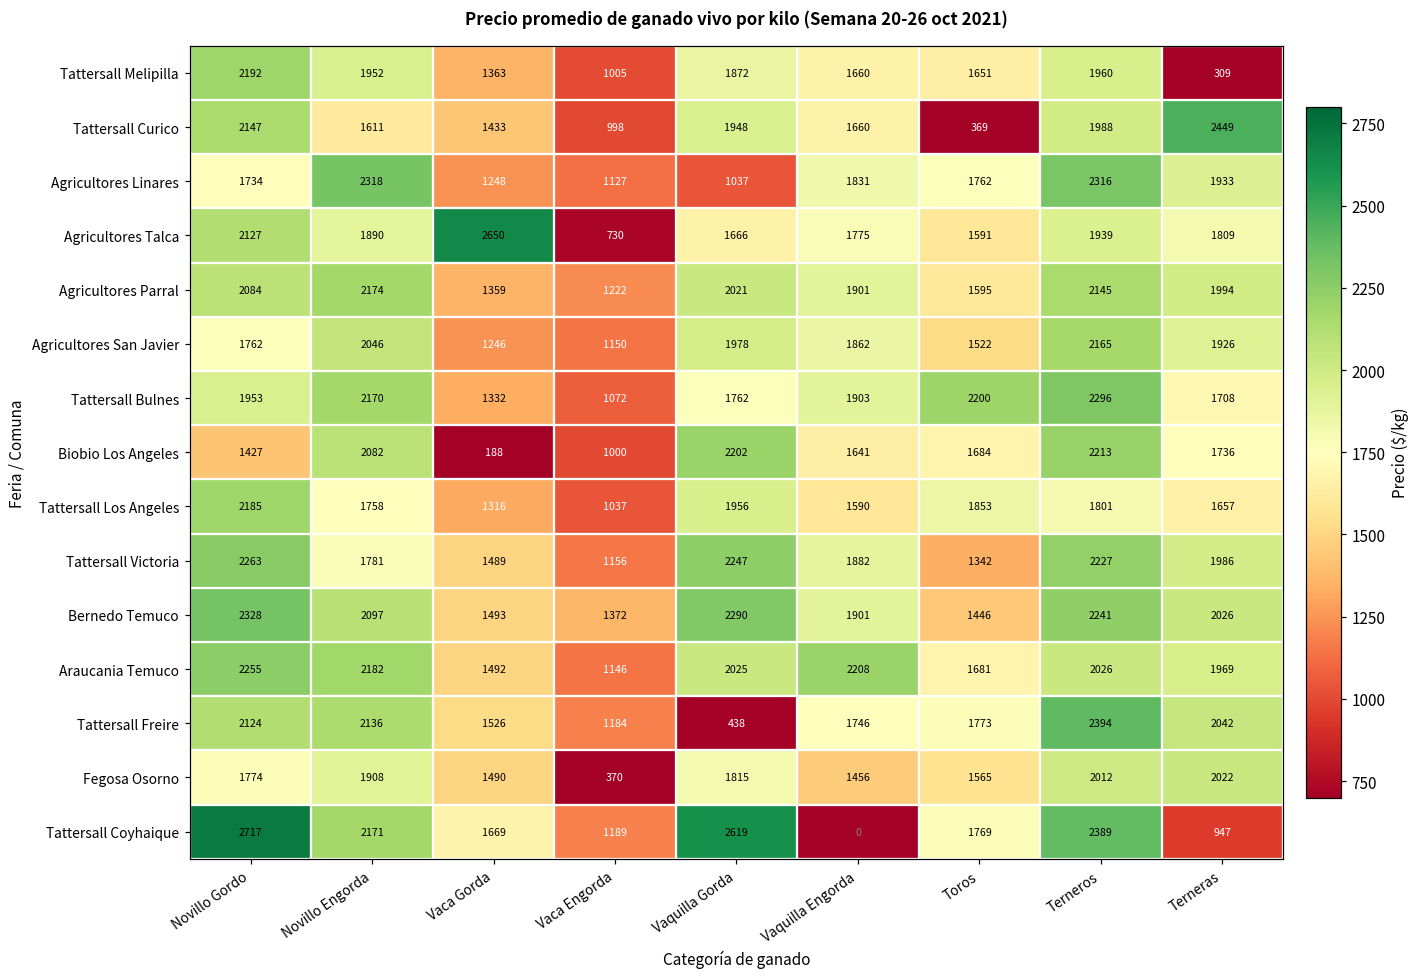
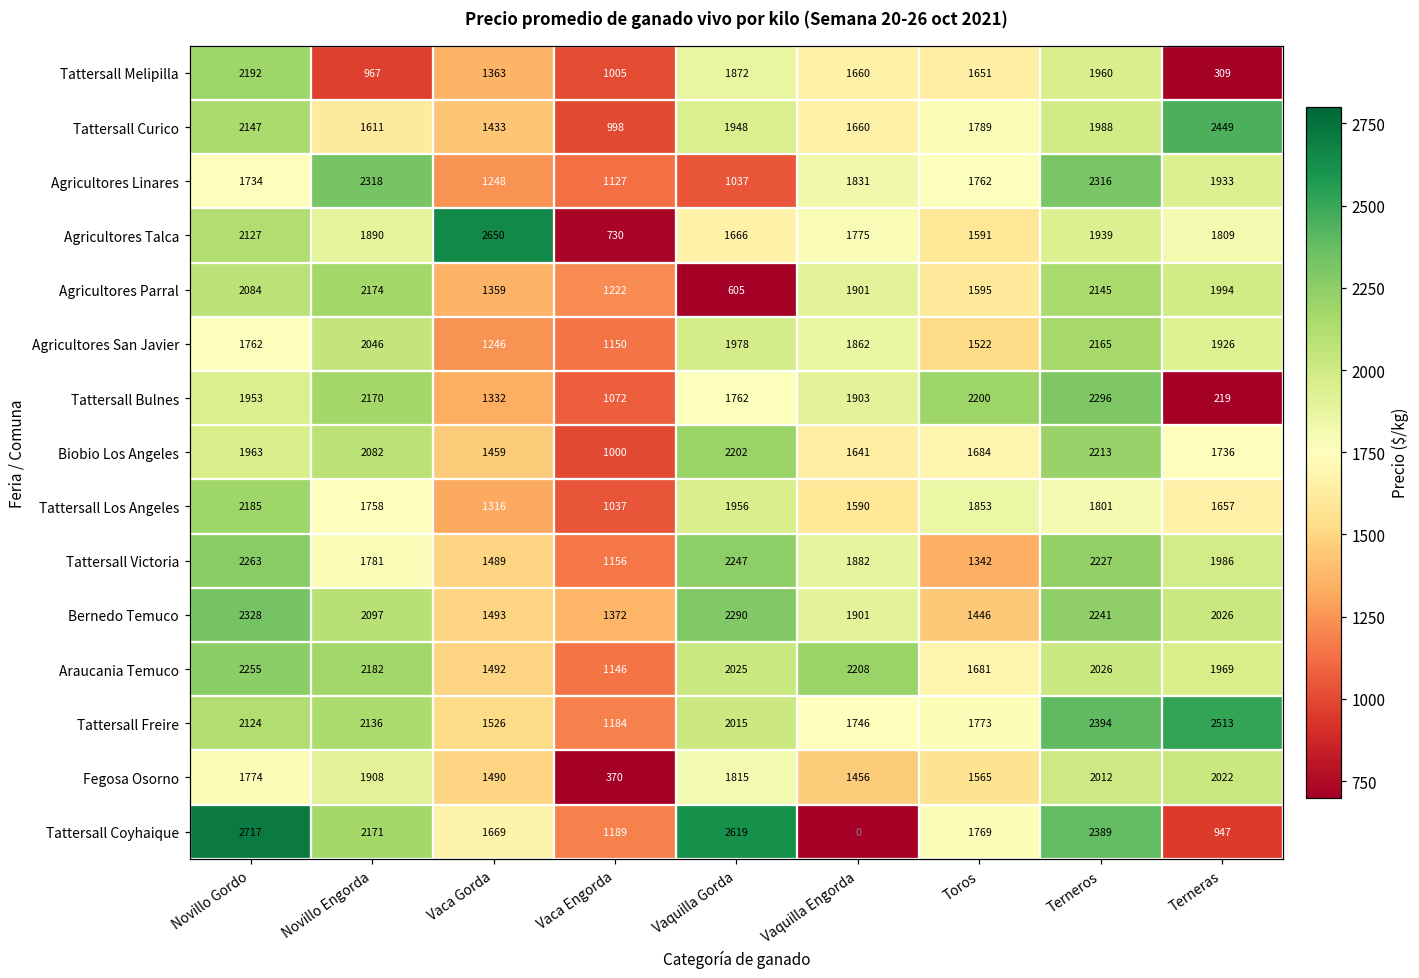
  {
    "Tattersall Melipilla": {
      "Novillo Gordo": 2192,
-     "Novillo Engorda": 1952,
+     "Novillo Engorda": 967,
      "Vaca Gorda": 1363,
      "Vaca Engorda": 1005,
      "Vaquilla Gorda": 1872,
      "Vaquilla Engorda": 1660,
      "Toros": 1651,
      "Terneros": 1960,
      "Terneras": 309
    },
    "Tattersall Curico": {
      "Novillo Gordo": 2147,
      "Novillo Engorda": 1611,
      "Vaca Gorda": 1433,
      "Vaca Engorda": 998,
      "Vaquilla Gorda": 1948,
      "Vaquilla Engorda": 1660,
-     "Toros": 369,
+     "Toros": 1789,
      "Terneros": 1988,
      "Terneras": 2449
    },
    "Agricultores Linares": {
      "Novillo Gordo": 1734,
      "Novillo Engorda": 2318,
      "Vaca Gorda": 1248,
      "Vaca Engorda": 1127,
      "Vaquilla Gorda": 1037,
      "Vaquilla Engorda": 1831,
      "Toros": 1762,
      "Terneros": 2316,
      "Terneras": 1933
    },
    "Agricultores Talca": {
      "Novillo Gordo": 2127,
      "Novillo Engorda": 1890,
      "Vaca Gorda": 2650,
      "Vaca Engorda": 730,
      "Vaquilla Gorda": 1666,
      "Vaquilla Engorda": 1775,
      "Toros": 1591,
      "Terneros": 1939,
      "Terneras": 1809
    },
    "Agricultores Parral": {
      "Novillo Gordo": 2084,
      "Novillo Engorda": 2174,
      "Vaca Gorda": 1359,
      "Vaca Engorda": 1222,
-     "Vaquilla Gorda": 2021,
+     "Vaquilla Gorda": 605,
      "Vaquilla Engorda": 1901,
      "Toros": 1595,
      "Terneros": 2145,
      "Terneras": 1994
    },
    "Agricultores San Javier": {
      "Novillo Gordo": 1762,
      "Novillo Engorda": 2046,
      "Vaca Gorda": 1246,
      "Vaca Engorda": 1150,
      "Vaquilla Gorda": 1978,
      "Vaquilla Engorda": 1862,
      "Toros": 1522,
      "Terneros": 2165,
      "Terneras": 1926
    },
    "Tattersall Bulnes": {
      "Novillo Gordo": 1953,
      "Novillo Engorda": 2170,
      "Vaca Gorda": 1332,
      "Vaca Engorda": 1072,
      "Vaquilla Gorda": 1762,
      "Vaquilla Engorda": 1903,
      "Toros": 2200,
      "Terneros": 2296,
-     "Terneras": 1708
+     "Terneras": 219
    },
    "Biobio Los Angeles": {
-     "Novillo Gordo": 1427,
+     "Novillo Gordo": 1963,
      "Novillo Engorda": 2082,
-     "Vaca Gorda": 188,
+     "Vaca Gorda": 1459,
      "Vaca Engorda": 1000,
      "Vaquilla Gorda": 2202,
      "Vaquilla Engorda": 1641,
      "Toros": 1684,
      "Terneros": 2213,
      "Terneras": 1736
    },
    "Tattersall Los Angeles": {
      "Novillo Gordo": 2185,
      "Novillo Engorda": 1758,
      "Vaca Gorda": 1316,
      "Vaca Engorda": 1037,
      "Vaquilla Gorda": 1956,
      "Vaquilla Engorda": 1590,
      "Toros": 1853,
      "Terneros": 1801,
      "Terneras": 1657
    },
    "Tattersall Victoria": {
      "Novillo Gordo": 2263,
      "Novillo Engorda": 1781,
      "Vaca Gorda": 1489,
      "Vaca Engorda": 1156,
      "Vaquilla Gorda": 2247,
      "Vaquilla Engorda": 1882,
      "Toros": 1342,
      "Terneros": 2227,
      "Terneras": 1986
    },
    "Bernedo Temuco": {
      "Novillo Gordo": 2328,
      "Novillo Engorda": 2097,
      "Vaca Gorda": 1493,
      "Vaca Engorda": 1372,
      "Vaquilla Gorda": 2290,
      "Vaquilla Engorda": 1901,
      "Toros": 1446,
      "Terneros": 2241,
      "Terneras": 2026
    },
    "Araucania Temuco": {
      "Novillo Gordo": 2255,
      "Novillo Engorda": 2182,
      "Vaca Gorda": 1492,
      "Vaca Engorda": 1146,
      "Vaquilla Gorda": 2025,
      "Vaquilla Engorda": 2208,
      "Toros": 1681,
      "Terneros": 2026,
      "Terneras": 1969
    },
    "Tattersall Freire": {
      "Novillo Gordo": 2124,
      "Novillo Engorda": 2136,
      "Vaca Gorda": 1526,
      "Vaca Engorda": 1184,
-     "Vaquilla Gorda": 438,
+     "Vaquilla Gorda": 2015,
      "Vaquilla Engorda": 1746,
      "Toros": 1773,
      "Terneros": 2394,
-     "Terneras": 2042
+     "Terneras": 2513
    },
    "Fegosa Osorno": {
      "Novillo Gordo": 1774,
      "Novillo Engorda": 1908,
      "Vaca Gorda": 1490,
      "Vaca Engorda": 370,
      "Vaquilla Gorda": 1815,
      "Vaquilla Engorda": 1456,
      "Toros": 1565,
      "Terneros": 2012,
      "Terneras": 2022
    },
    "Tattersall Coyhaique": {
      "Novillo Gordo": 2717,
      "Novillo Engorda": 2171,
      "Vaca Gorda": 1669,
      "Vaca Engorda": 1189,
      "Vaquilla Gorda": 2619,
      "Vaquilla Engorda": 0,
      "Toros": 1769,
      "Terneros": 2389,
      "Terneras": 947
    }
  }
